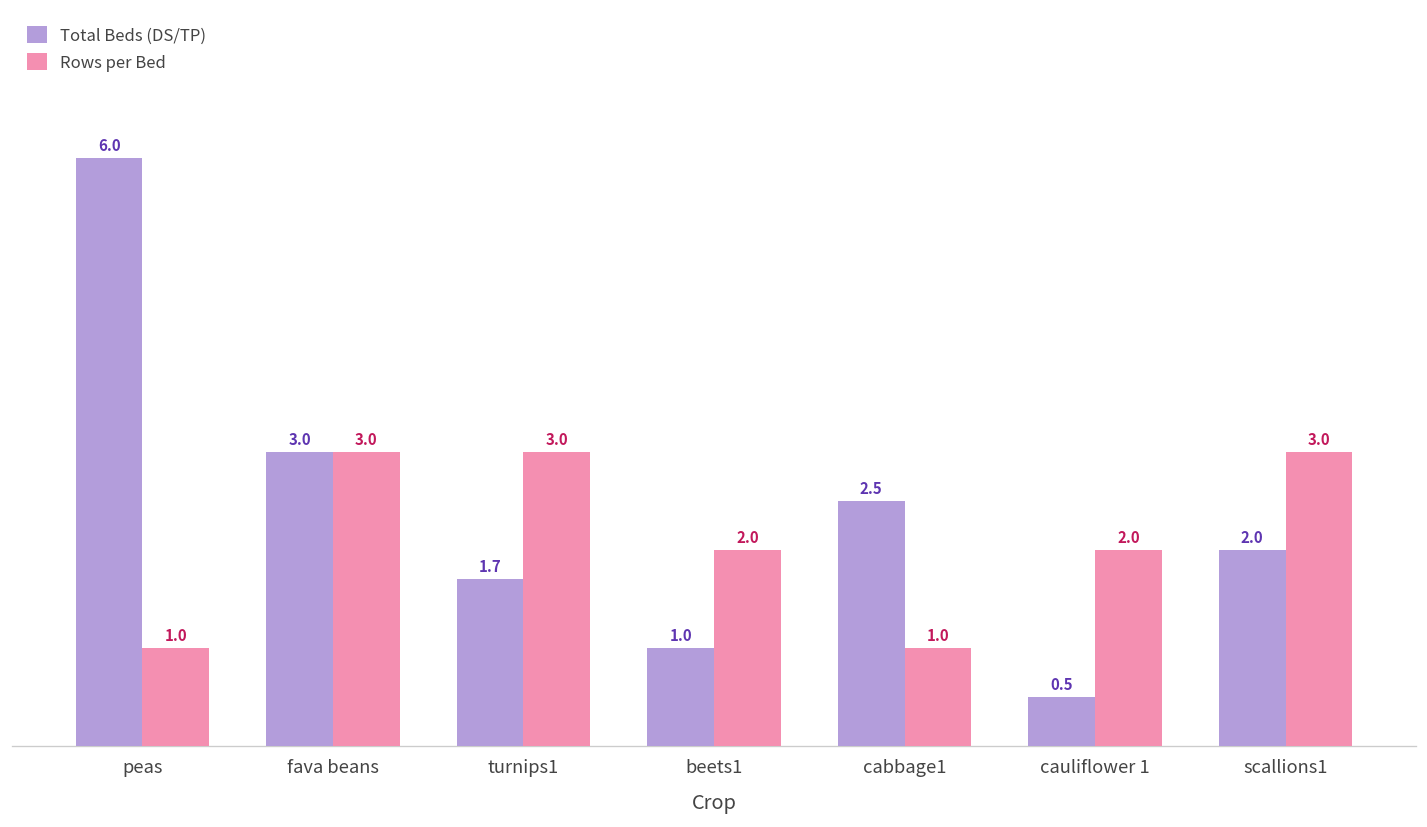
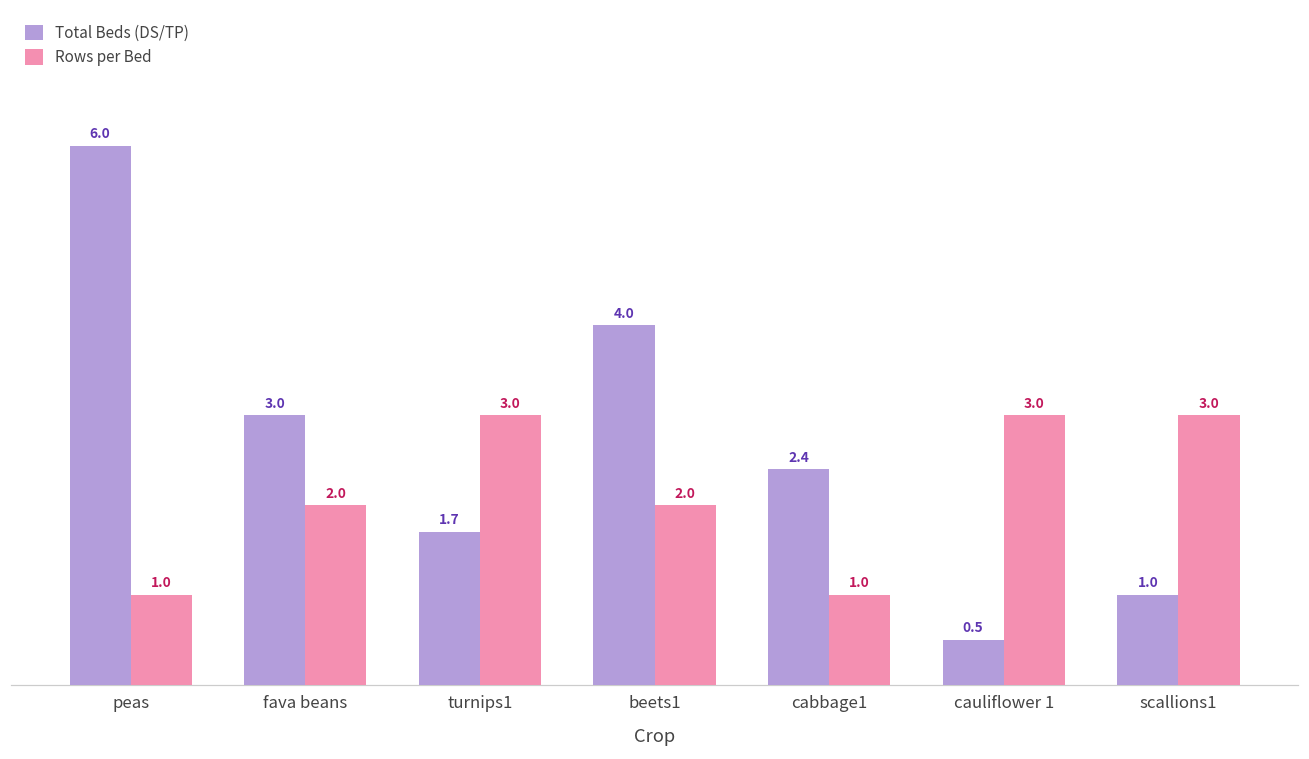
  {
    "Total Beds (DS/TP)": {
      "peas": 6.0,
      "fava beans": 3.0,
      "turnips1": 1.7,
-     "beets1": 1.0,
-     "cabbage1": 2.5,
+     "beets1": 4.0,
+     "cabbage1": 2.4,
      "cauliflower 1": 0.5,
-     "scallions1": 2.0
+     "scallions1": 1.0
    },
    "Rows per Bed": {
      "peas": 1.0,
-     "fava beans": 3.0,
+     "fava beans": 2.0,
      "turnips1": 3.0,
      "beets1": 2.0,
      "cabbage1": 1.0,
-     "cauliflower 1": 2.0,
+     "cauliflower 1": 3.0,
      "scallions1": 3.0
    }
  }
